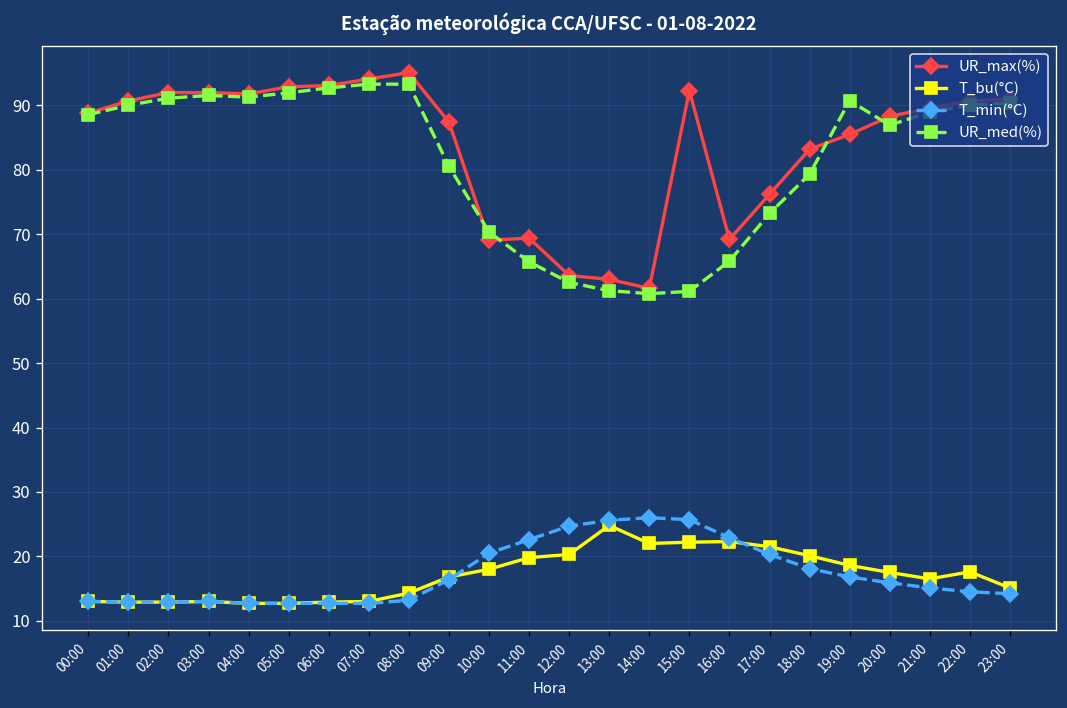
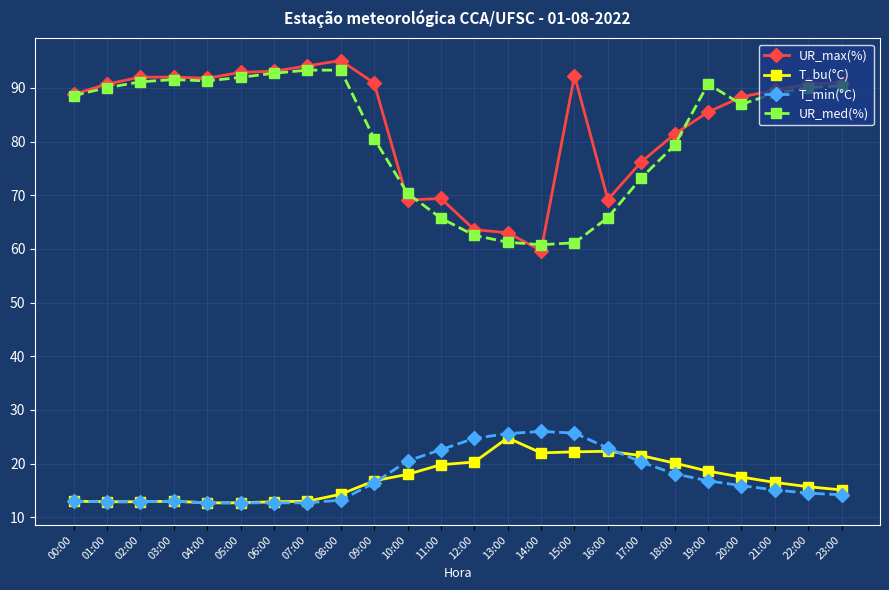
  {
    "UR_max(%)": {
      "01:00": 91,
      "02:00": 92,
      "04:00": 92,
      "05:00": 93,
      "07:00": 94,
      "08:00": 95,
-     "09:00": 87,
+     "09:00": 91,
      "10:00": 69,
      "11:00": 69,
      "12:00": 64,
      "13:00": 63,
-     "14:00": 62,
+     "14:00": 60,
      "15:00": 92,
      "16:00": 69,
      "17:00": 76,
-     "18:00": 83,
+     "18:00": 81,
      "19:00": 86,
      "20:00": 88
    },
    "T_bu(°C)": {
      "08:00": 14,
      "10:00": 18,
      "11:00": 20,
      "12:00": 20,
      "13:00": 25,
      "14:00": 22,
      "15:00": 22,
      "16:00": 22,
      "17:00": 22,
      "18:00": 20,
      "19:00": 19,
      "20:00": 18,
      "21:00": 17,
-     "22:00": 18,
+     "22:00": 16,
      "23:00": 15
    },
    "T_min(°C)": {
      "08:00": 13,
      "10:00": 21,
      "11:00": 23,
      "12:00": 25,
      "13:00": 26,
      "14:00": 26,
      "15:00": 26,
      "16:00": 23,
      "17:00": 20,
      "18:00": 18,
      "19:00": 17,
      "20:00": 16,
      "21:00": 15,
      "22:00": 15,
      "23:00": 14
    },
    "UR_med(%)": {
      "01:00": 90,
      "02:00": 91,
      "04:00": 91,
      "05:00": 92,
      "07:00": 93,
      "08:00": 93,
      "09:00": 81,
      "10:00": 70,
      "11:00": 66,
      "12:00": 63,
      "13:00": 61,
      "14:00": 61,
      "15:00": 61,
      "16:00": 66,
      "17:00": 73,
      "18:00": 79,
      "19:00": 91,
      "20:00": 87
    }
  }
